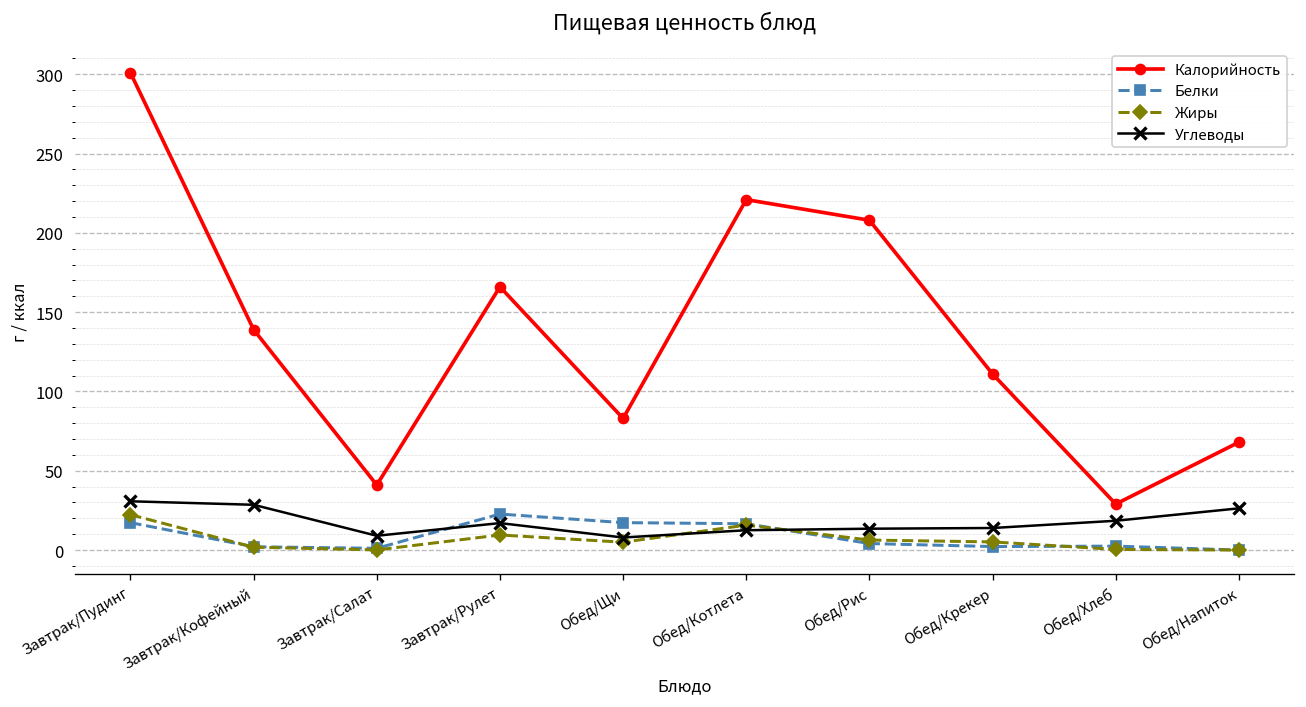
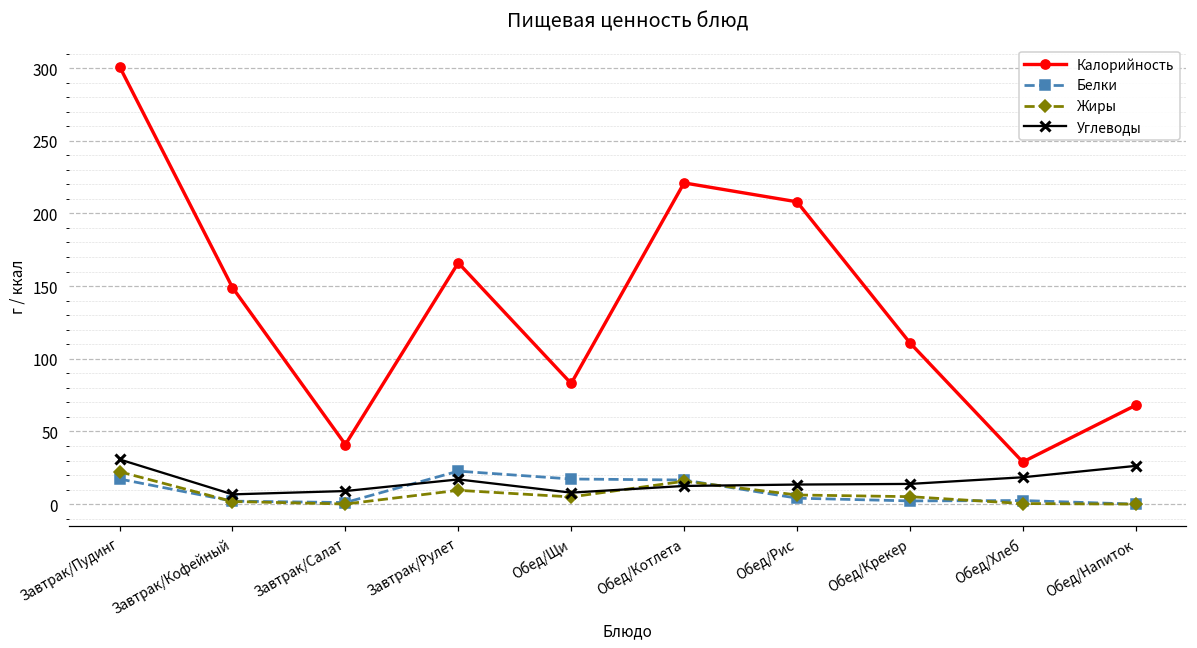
  {
    "Калорийность": {
      "Завтрак/Пудинг": 301,
-     "Завтрак/Кофейный": 139,
+     "Завтрак/Кофейный": 149,
      "Завтрак/Салат": 41,
      "Завтрак/Рулет": 166,
      "Обед/Щи": 83,
      "Обед/Котлета": 221,
      "Обед/Рис": 208,
      "Обед/Крекер": 111,
      "Обед/Хлеб": 29,
      "Обед/Напиток": 68
    },
    "Белки": {
      "Завтрак/Пудинг": 17,
      "Завтрак/Рулет": 23,
      "Обед/Щи": 17,
      "Обед/Рис": 4,
      "Обед/Крекер": 2,
      "Обед/Хлеб": 2
    },
    "Жиры": {
      "Завтрак/Пудинг": 22,
      "Завтрак/Рулет": 10,
      "Обед/Щи": 5,
      "Обед/Рис": 6,
      "Обед/Крекер": 5,
      "Обед/Хлеб": 0
    },
    "Углеводы": {
      "Завтрак/Пудинг": 31,
-     "Завтрак/Кофейный": 29,
+     "Завтрак/Кофейный": 7,
      "Завтрак/Салат": 9,
      "Завтрак/Рулет": 17,
      "Обед/Щи": 8,
      "Обед/Котлета": 13,
      "Обед/Рис": 13,
      "Обед/Крекер": 14,
      "Обед/Хлеб": 18,
      "Обед/Напиток": 26
    }
  }
